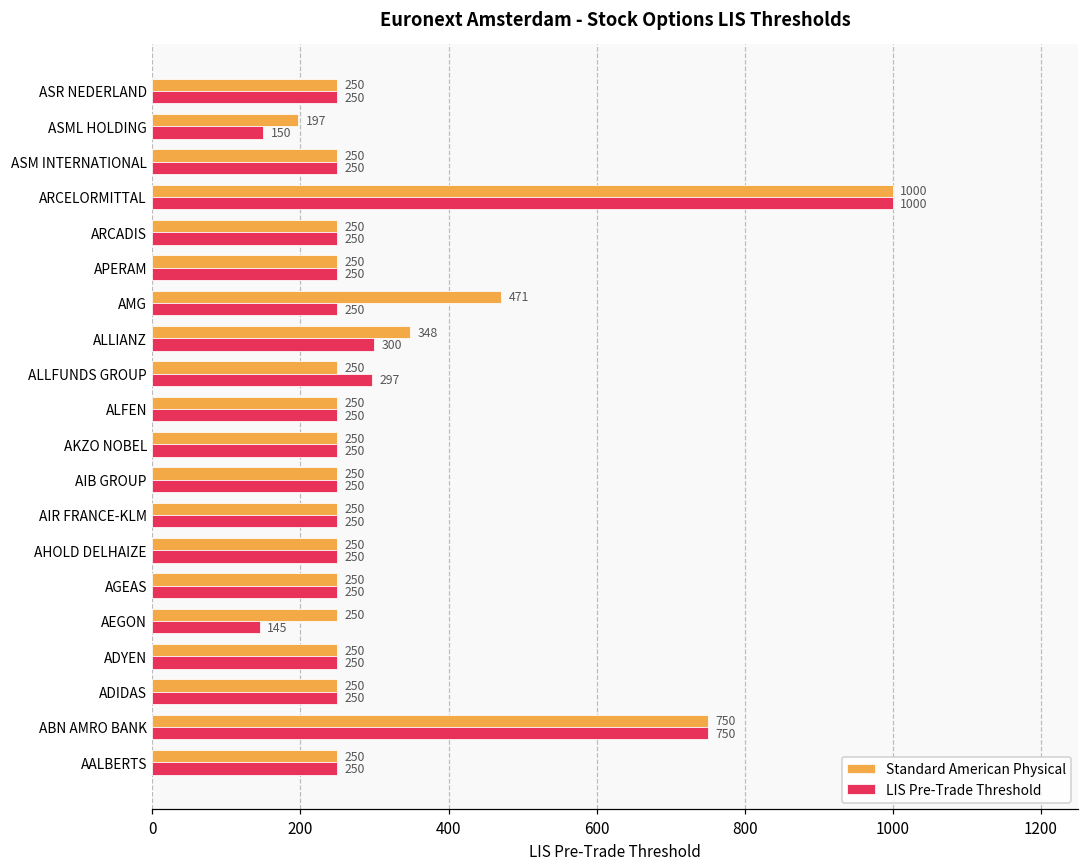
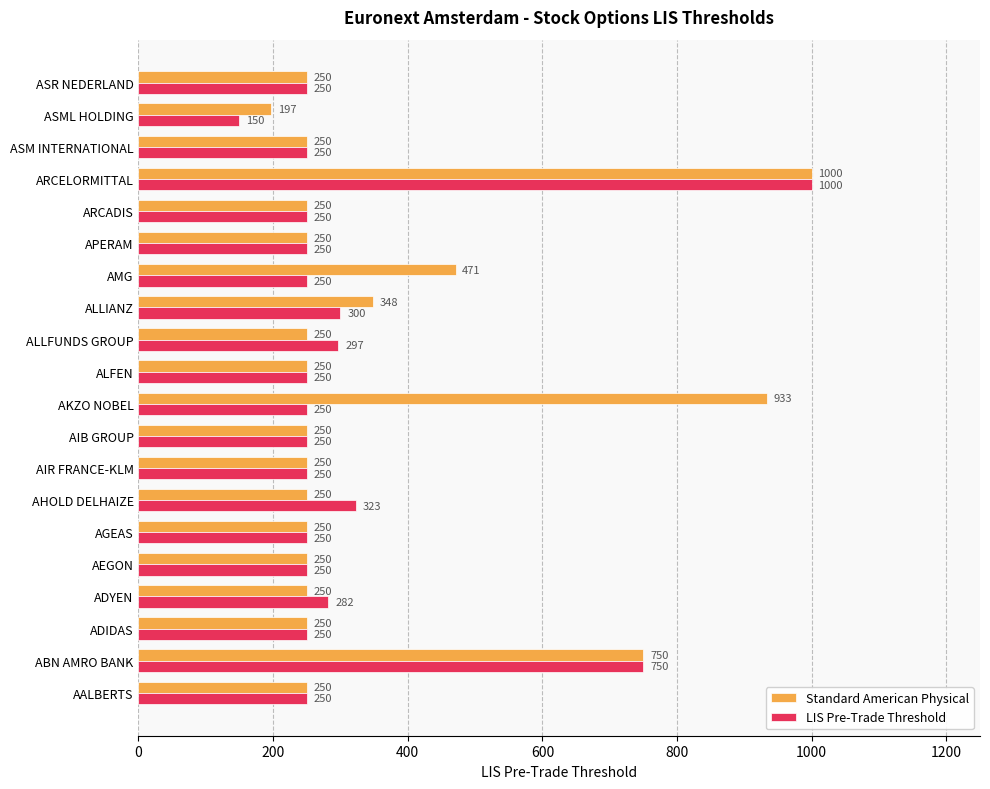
  {
    "Standard American Physical": {
      "ASR NEDERLAND": 250,
      "ASML HOLDING": 197,
      "ASM INTERNATIONAL": 250,
      "ARCELORMITTAL": 1000,
      "ARCADIS": 250,
      "APERAM": 250,
      "AMG": 471,
      "ALLIANZ": 348,
      "ALLFUNDS GROUP": 250,
      "ALFEN": 250,
-     "AKZO NOBEL": 250,
+     "AKZO NOBEL": 933,
      "AIB GROUP": 250,
      "AIR FRANCE-KLM": 250,
      "AHOLD DELHAIZE": 250,
      "AGEAS": 250,
      "AEGON": 250,
      "ADYEN": 250,
      "ADIDAS": 250,
      "ABN AMRO BANK": 750,
      "AALBERTS": 250
    },
    "LIS Pre-Trade Threshold": {
      "ASR NEDERLAND": 250,
      "ASML HOLDING": 150,
      "ASM INTERNATIONAL": 250,
      "ARCELORMITTAL": 1000,
      "ARCADIS": 250,
      "APERAM": 250,
      "AMG": 250,
      "ALLIANZ": 300,
      "ALLFUNDS GROUP": 297,
      "ALFEN": 250,
      "AKZO NOBEL": 250,
      "AIB GROUP": 250,
      "AIR FRANCE-KLM": 250,
-     "AHOLD DELHAIZE": 250,
+     "AHOLD DELHAIZE": 323,
      "AGEAS": 250,
-     "AEGON": 145,
-     "ADYEN": 250,
+     "AEGON": 250,
+     "ADYEN": 282,
      "ADIDAS": 250,
      "ABN AMRO BANK": 750,
      "AALBERTS": 250
    }
  }
